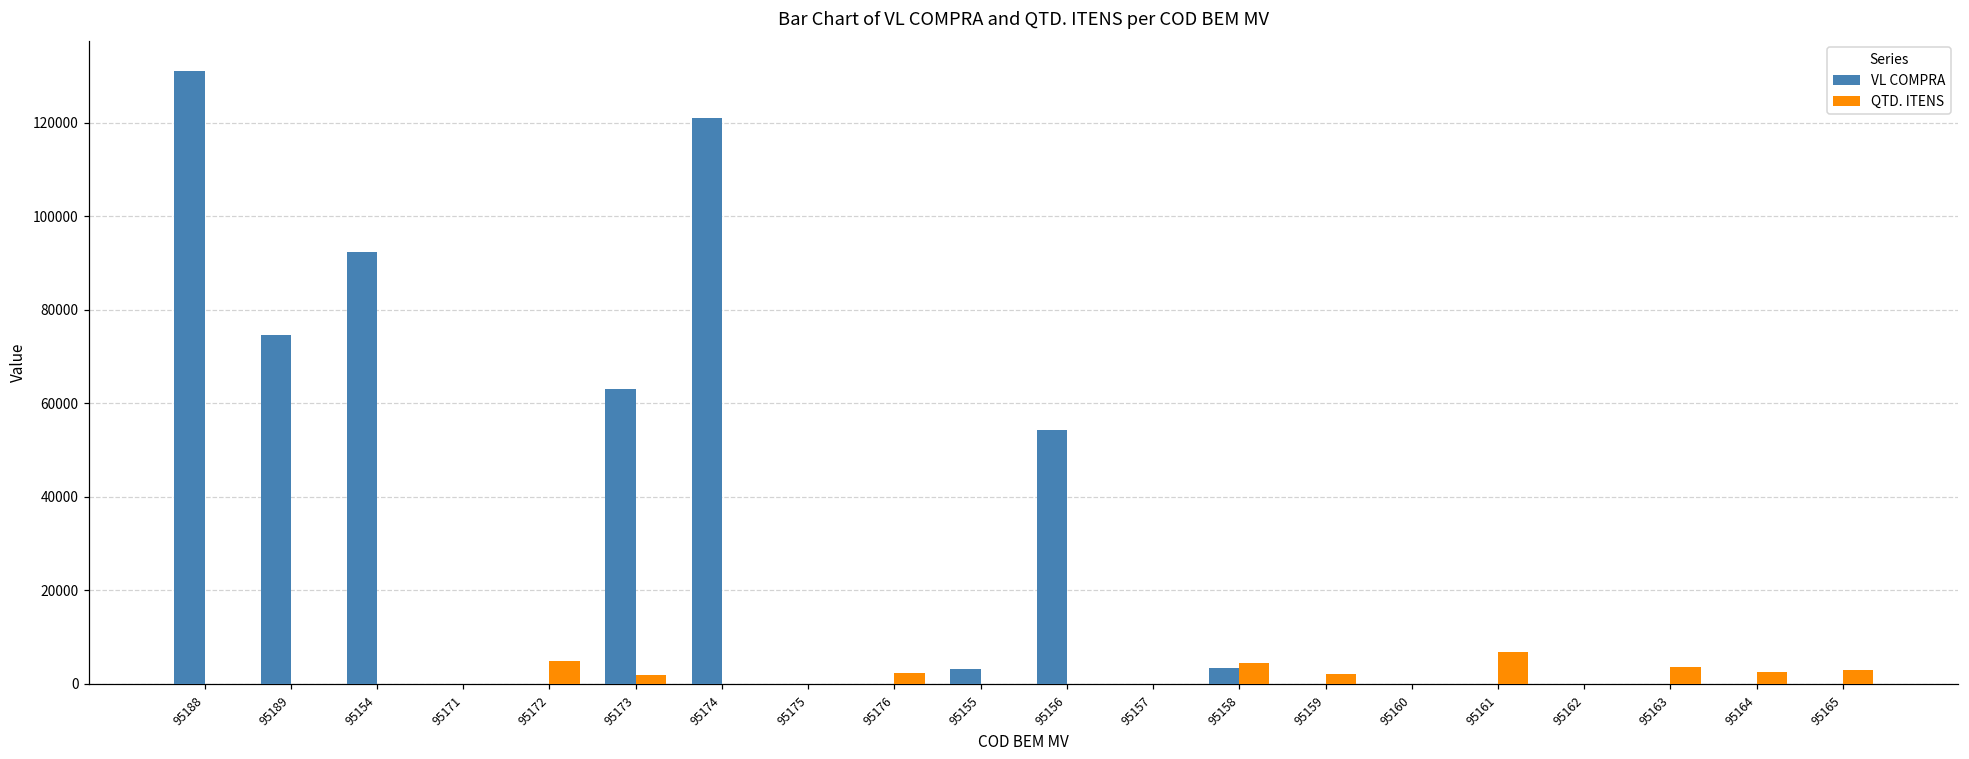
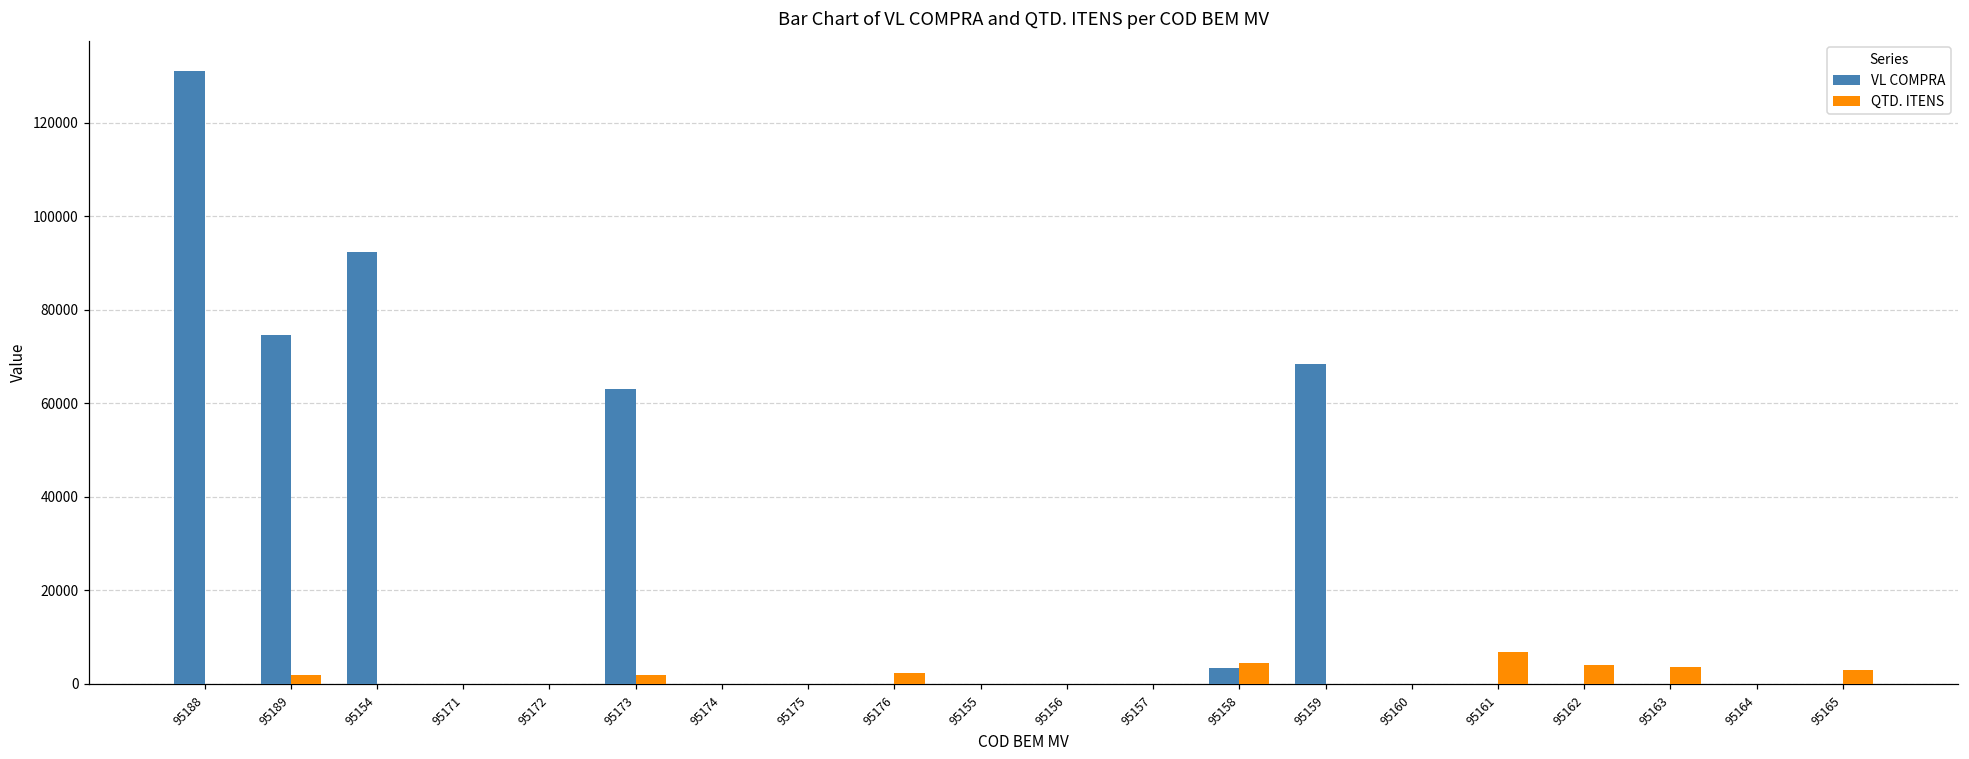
  {
    "VL COMPRA": {
      "95188": 131000,
      "95189": 75000,
      "95154": 92000,
      "95171": 0,
      "95172": 0,
      "95173": 63000,
-     "95174": 121000,
+     "95174": 0,
      "95175": 0,
      "95176": 0,
-     "95155": 3000,
-     "95156": 54000,
+     "95155": 0,
+     "95156": 0,
      "95157": 0,
      "95158": 3000,
-     "95159": 0,
+     "95159": 68000,
      "95160": 0,
      "95161": 0,
      "95162": 0,
      "95163": 0,
      "95164": 0,
      "95165": 0
    },
    "QTD. ITENS": {
-     "95189": 0,
-     "95172": 5000,
+     "95189": 2000,
+     "95172": 0,
      "95173": 2000,
      "95176": 2000,
      "95158": 4000,
-     "95159": 2000,
+     "95159": 0,
      "95161": 7000,
-     "95162": 0,
+     "95162": 4000,
      "95163": 4000,
-     "95164": 3000,
+     "95164": 0,
      "95165": 3000
    }
  }
